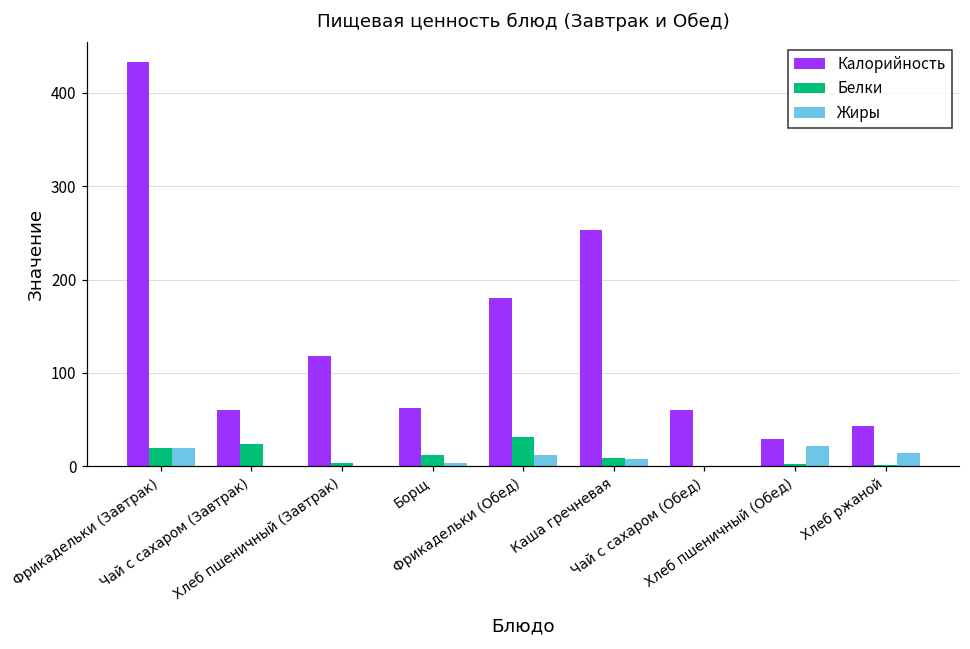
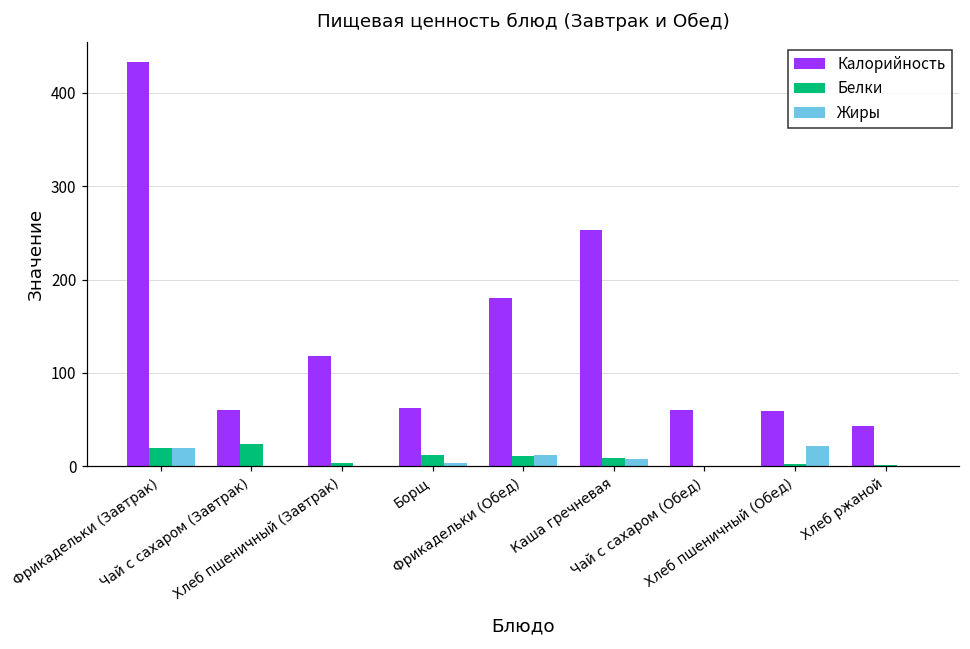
  {
    "Калорийность": {
      "Фрикадельки (Завтрак)": 430,
      "Чай с сахаром (Завтрак)": 60,
      "Хлеб пшеничный (Завтрак)": 120,
      "Борщ": 60,
      "Фрикадельки (Обед)": 180,
      "Каша гречневая": 250,
      "Чай с сахаром (Обед)": 60,
-     "Хлеб пшеничный (Обед)": 30,
+     "Хлеб пшеничный (Обед)": 60,
      "Хлеб ржаной": 40
    },
    "Белки": {
      "Фрикадельки (Завтрак)": 20,
      "Чай с сахаром (Завтрак)": 20,
      "Хлеб пшеничный (Завтрак)": 0,
      "Борщ": 10,
-     "Фрикадельки (Обед)": 30,
+     "Фрикадельки (Обед)": 10,
      "Каша гречневая": 10
    },
    "Жиры": {
      "Фрикадельки (Завтрак)": 20,
      "Чай с сахаром (Завтрак)": 0,
      "Борщ": 0,
      "Фрикадельки (Обед)": 10,
      "Каша гречневая": 10,
      "Чай с сахаром (Обед)": 0,
      "Хлеб пшеничный (Обед)": 20,
-     "Хлеб ржаной": 10
+     "Хлеб ржаной": 0
    }
  }
